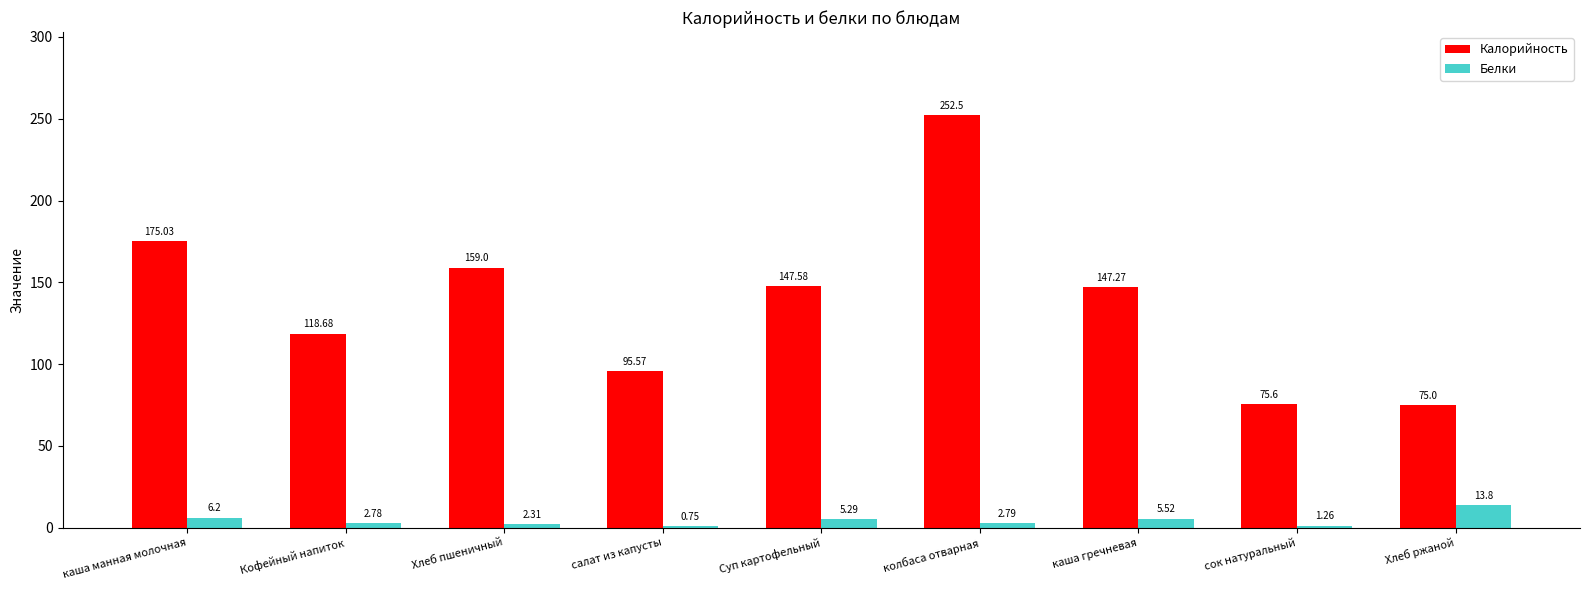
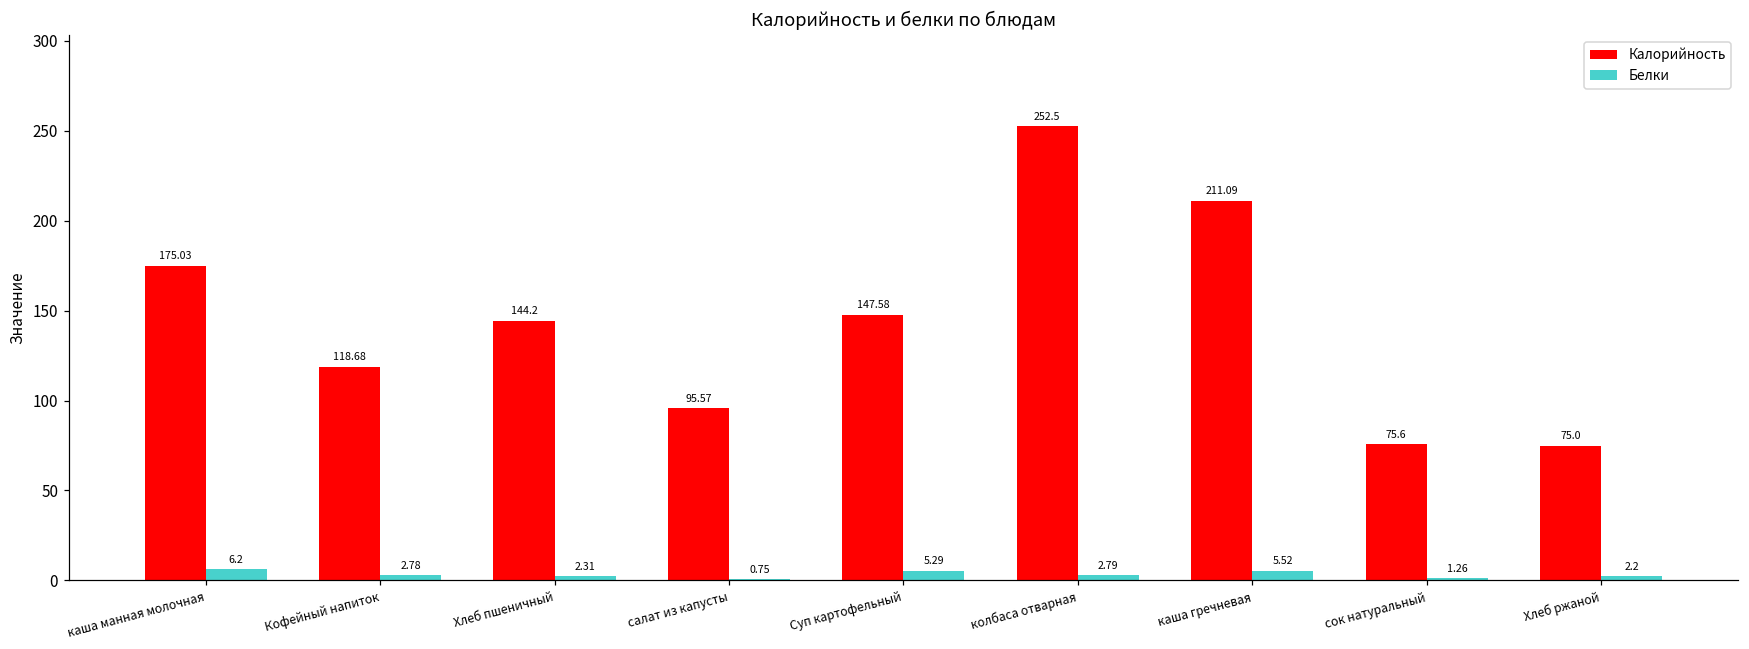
  {
    "Калорийность": {
      "каша манная молочная": 175.03,
      "Кофейный напиток": 118.68,
-     "Хлеб пшеничный": 159.0,
+     "Хлеб пшеничный": 144.2,
      "салат из капусты": 95.57,
      "Суп картофельный": 147.58,
      "колбаса отварная": 252.5,
-     "каша гречневая": 147.27,
+     "каша гречневая": 211.09,
      "сок натуральный": 75.6,
      "Хлеб ржаной": 75.0
    },
    "Белки": {
      "каша манная молочная": 6.2,
      "Кофейный напиток": 2.78,
      "Хлеб пшеничный": 2.31,
      "салат из капусты": 0.75,
      "Суп картофельный": 5.29,
      "колбаса отварная": 2.79,
      "каша гречневая": 5.52,
      "сок натуральный": 1.26,
-     "Хлеб ржаной": 13.8
+     "Хлеб ржаной": 2.2
    }
  }
